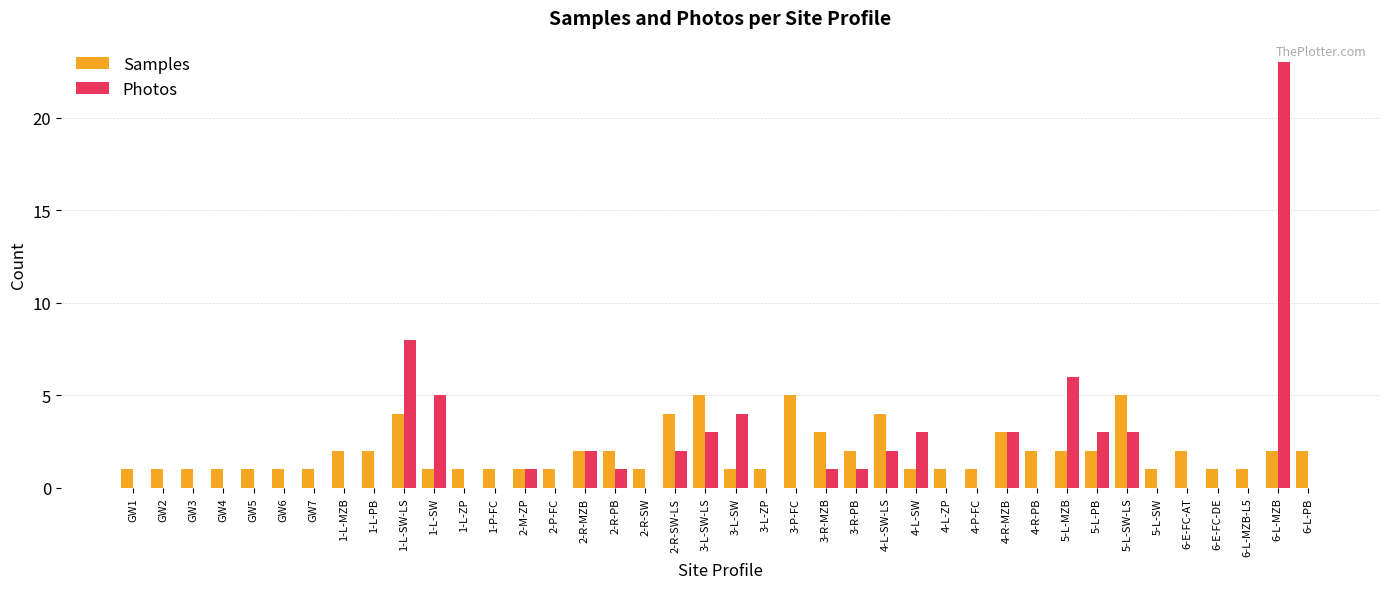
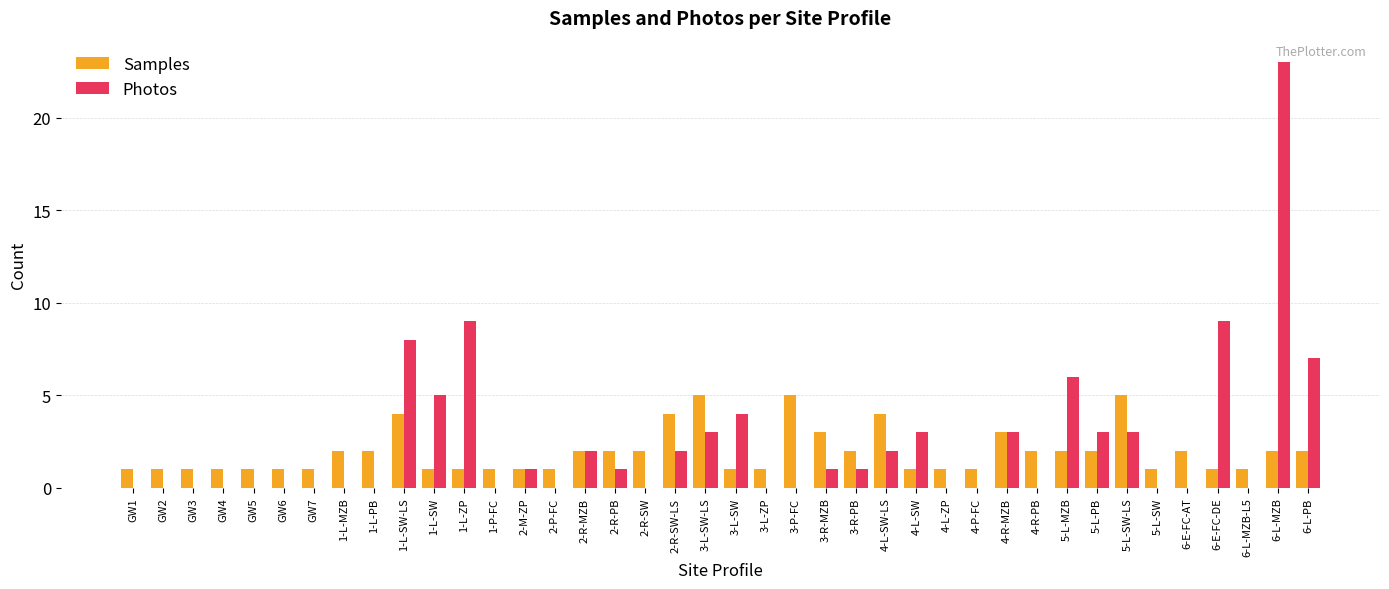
  {
    "Samples": {
      "GW1": 1,
      "GW2": 1,
      "GW3": 1,
      "GW4": 1,
      "GW5": 1,
      "GW6": 1,
      "GW7": 1,
      "1-L-MZB": 2,
      "1-L-PB": 2,
      "1-L-SW-LS": 4,
      "1-L-SW": 1,
      "1-L-ZP": 1,
      "1-P-FC": 1,
      "2-M-ZP": 1,
      "2-P-FC": 1,
      "2-R-MZB": 2,
      "2-R-PB": 2,
-     "2-R-SW": 1,
+     "2-R-SW": 2,
      "2-R-SW-LS": 4,
      "3-L-SW-LS": 5,
      "3-L-SW": 1,
      "3-L-ZP": 1,
      "3-P-FC": 5,
      "3-R-MZB": 3,
      "3-R-PB": 2,
      "4-L-SW-LS": 4,
      "4-L-SW": 1,
      "4-L-ZP": 1,
      "4-P-FC": 1,
      "4-R-MZB": 3,
      "4-R-PB": 2,
      "5-L-MZB": 2,
      "5-L-PB": 2,
      "5-L-SW-LS": 5,
      "5-L-SW": 1,
      "6-E-FC-AT": 2,
      "6-E-FC-DE": 1,
      "6-L-MZB-L5": 1,
      "6-L-MZB": 2,
      "6-L-PB": 2
    },
    "Photos": {
      "GW1": 0,
      "GW2": 0,
      "GW3": 0,
      "GW4": 0,
      "GW5": 0,
      "GW6": 0,
      "GW7": 0,
      "1-L-MZB": 0,
      "1-L-PB": 0,
      "1-L-SW-LS": 8,
      "1-L-SW": 5,
-     "1-L-ZP": 0,
+     "1-L-ZP": 9,
      "1-P-FC": 0,
      "2-M-ZP": 1,
      "2-P-FC": 0,
      "2-R-MZB": 2,
      "2-R-PB": 1,
      "2-R-SW": 0,
      "2-R-SW-LS": 2,
      "3-L-SW-LS": 3,
      "3-L-SW": 4,
      "3-L-ZP": 0,
      "3-P-FC": 0,
      "3-R-MZB": 1,
      "3-R-PB": 1,
      "4-L-SW-LS": 2,
      "4-L-SW": 3,
      "4-L-ZP": 0,
      "4-P-FC": 0,
      "4-R-MZB": 3,
      "4-R-PB": 0,
      "5-L-MZB": 6,
      "5-L-PB": 3,
      "5-L-SW-LS": 3,
      "5-L-SW": 0,
      "6-E-FC-AT": 0,
-     "6-E-FC-DE": 0,
+     "6-E-FC-DE": 9,
      "6-L-MZB-L5": 0,
      "6-L-MZB": 23,
-     "6-L-PB": 0
+     "6-L-PB": 7
    }
  }
